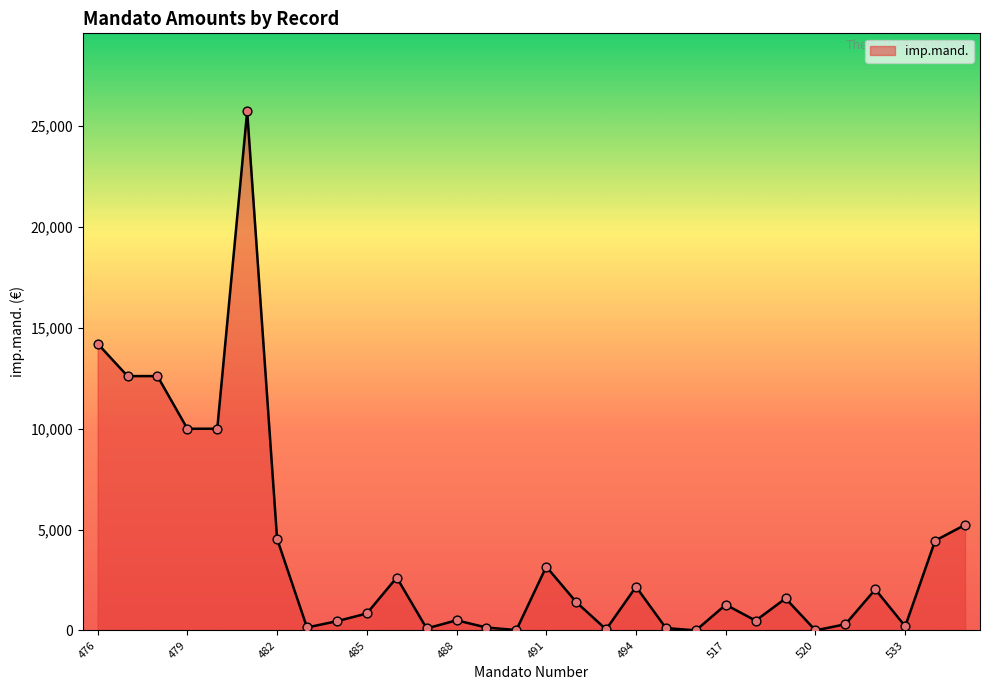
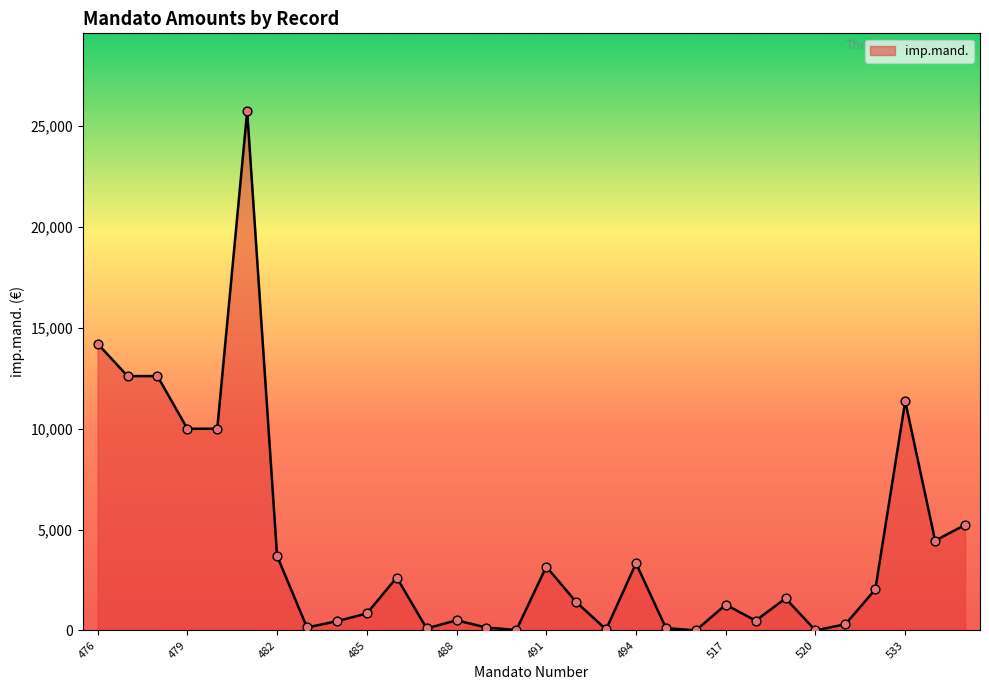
  {
    "476": "14,200",
    "479": "10,000",
-   "482": "4,500",
+   "482": "3,700",
    "485": "800",
    "488": "500",
    "491": "3,200",
-   "494": "2,200",
+   "494": "3,300",
    "517": "1,300",
    "520": "0",
-   "533": "200"
+   "533": "11,400"
  }
